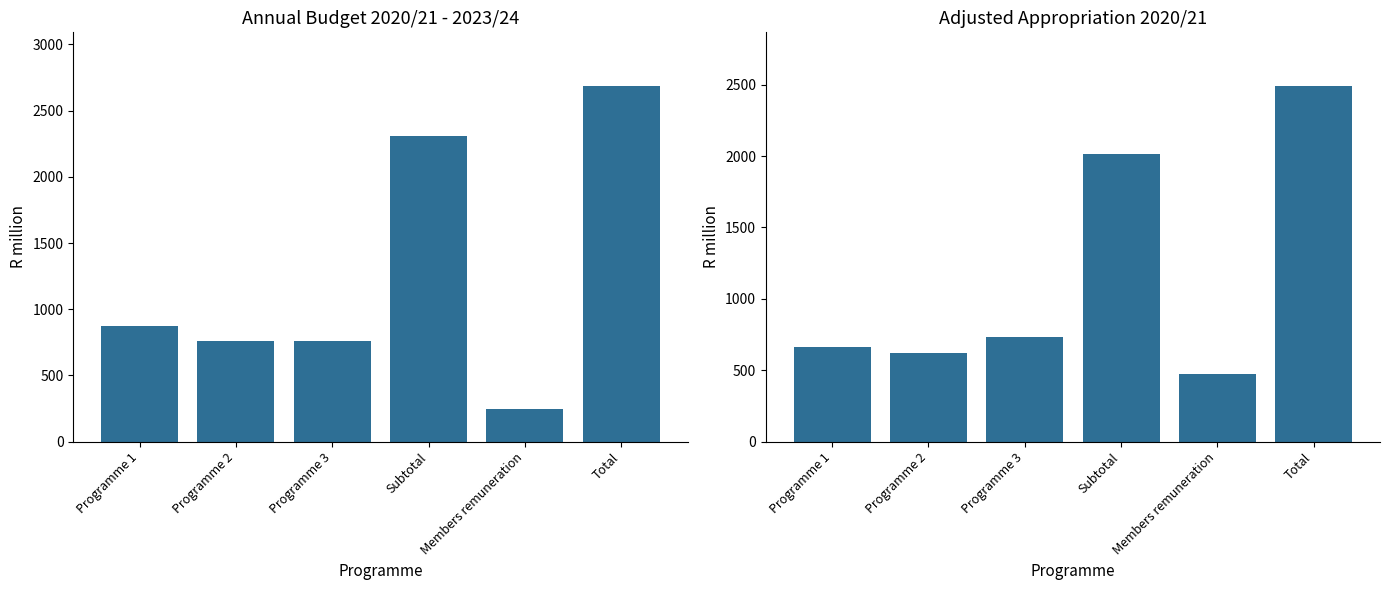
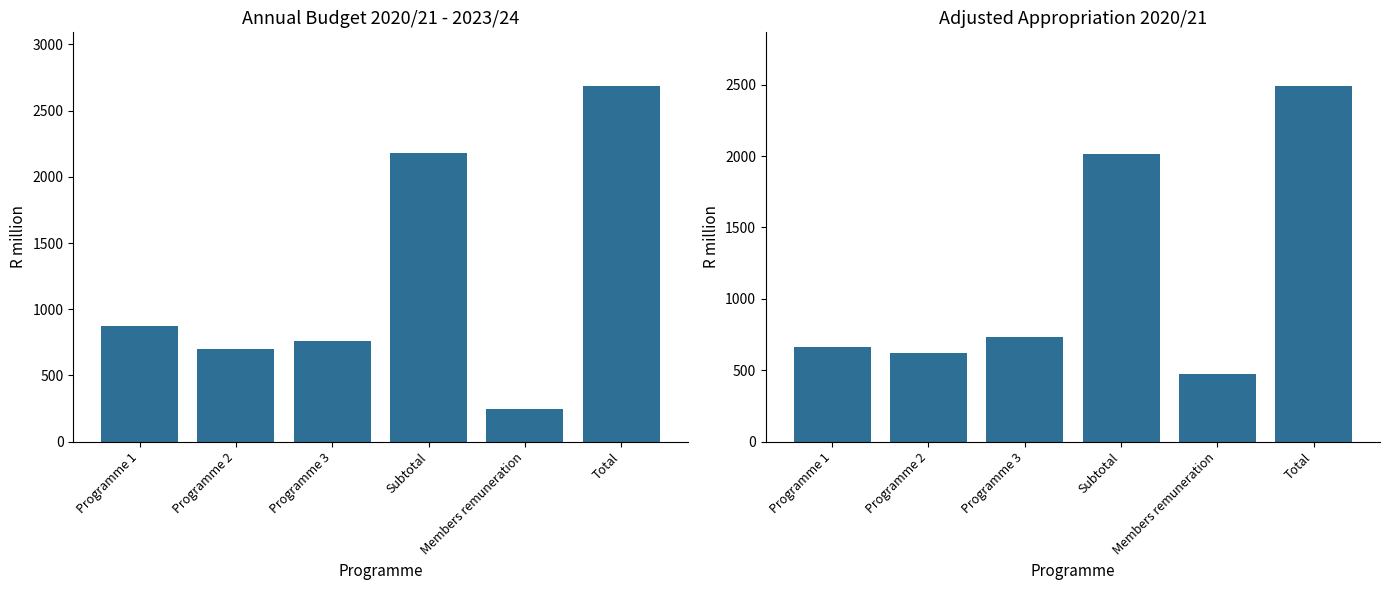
  {
    "Annual Budget 2020/21 - 2023/24": {
      "Programme 1": 870,
-     "Programme 2": 760,
+     "Programme 2": 700,
      "Programme 3": 760,
-     "Subtotal": 2310,
+     "Subtotal": 2180,
      "Members remuneration": 240,
      "Total": 2690
    },
    "Adjusted Appropriation 2020/21": {
      "Programme 1": 660,
      "Programme 2": 620,
      "Programme 3": 730,
      "Subtotal": 2020,
      "Members remuneration": 480,
      "Total": 2490
    }
  }
